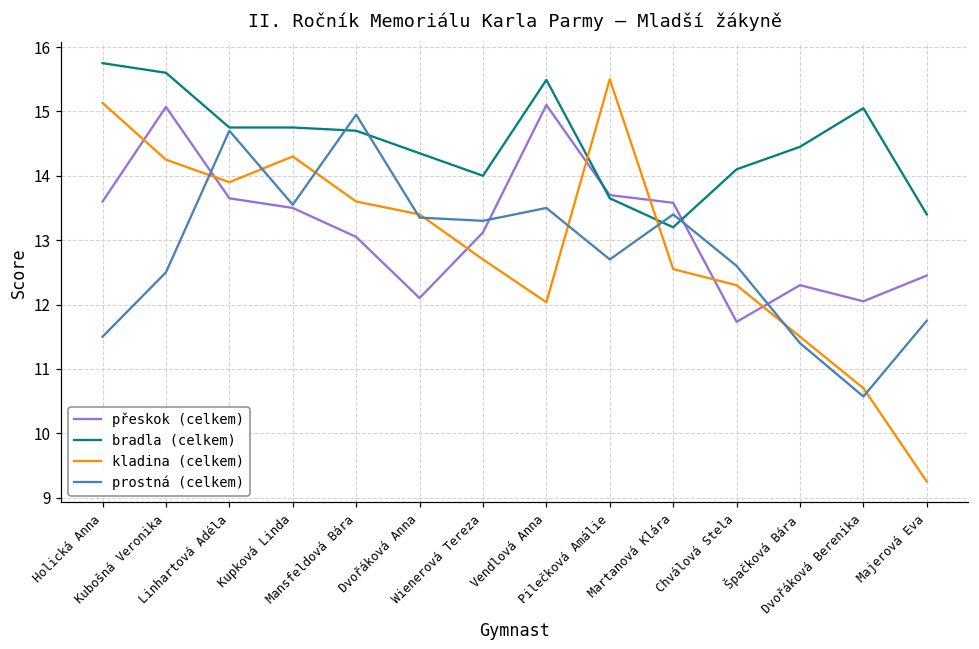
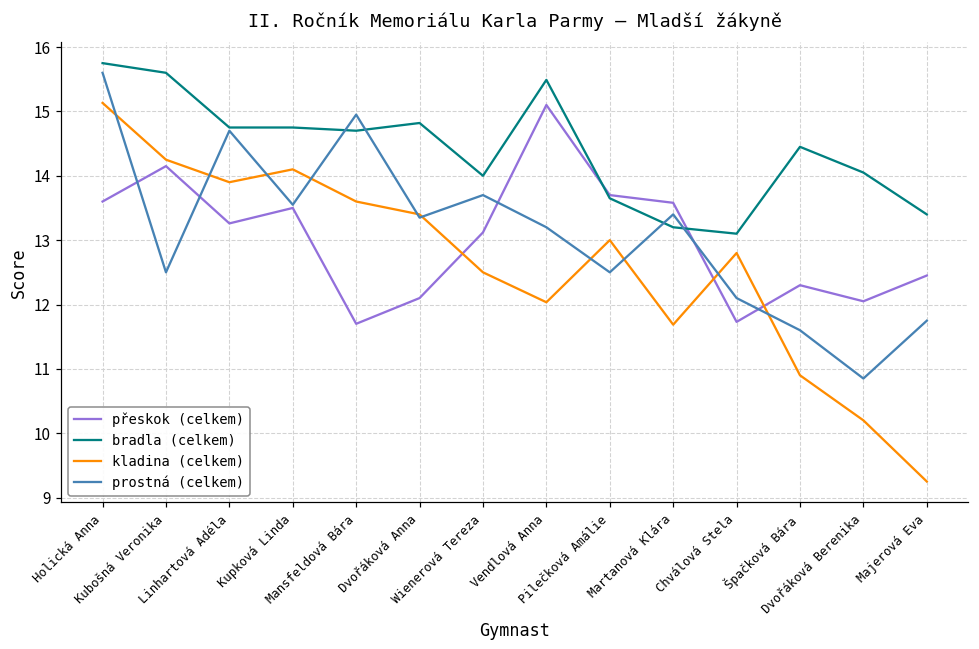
  {
    "přeskok (celkem)": {
      "Holická Anna": 13.6,
-     "Kubošná Veronika": 15.1,
-     "Linhartová Adéla": 13.7,
+     "Kubošná Veronika": 14.2,
+     "Linhartová Adéla": 13.3,
      "Kupková Linda": 13.5,
-     "Mansfeldová Bára": 13.1,
+     "Mansfeldová Bára": 11.7,
      "Dvořáková Anna": 12.1,
      "Wienerová Tereza": 13.1,
      "Vendlová Anna": 15.1,
      "Pilečková Amálie": 13.7,
      "Martanová Klára": 13.6,
      "Chválová Stela": 11.7,
      "Špačková Bára": 12.3,
      "Dvořáková Berenika": 12.1,
      "Majerová Eva": 12.5
    },
    "bradla (celkem)": {
      "Holická Anna": 15.8,
      "Kubošná Veronika": 15.6,
      "Linhartová Adéla": 14.8,
      "Kupková Linda": 14.8,
      "Mansfeldová Bára": 14.7,
-     "Dvořáková Anna": 14.4,
+     "Dvořáková Anna": 14.8,
      "Wienerová Tereza": 14.0,
      "Vendlová Anna": 15.5,
      "Pilečková Amálie": 13.7,
      "Martanová Klára": 13.2,
-     "Chválová Stela": 14.1,
+     "Chválová Stela": 13.1,
      "Špačková Bára": 14.5,
-     "Dvořáková Berenika": 15.1,
+     "Dvořáková Berenika": 14.1,
      "Majerová Eva": 13.4
    },
    "kladina (celkem)": {
      "Holická Anna": 15.1,
      "Kubošná Veronika": 14.3,
      "Linhartová Adéla": 13.9,
-     "Kupková Linda": 14.3,
+     "Kupková Linda": 14.1,
      "Mansfeldová Bára": 13.6,
      "Dvořáková Anna": 13.4,
-     "Wienerová Tereza": 12.7,
+     "Wienerová Tereza": 12.5,
      "Vendlová Anna": 12.0,
-     "Pilečková Amálie": 15.5,
-     "Martanová Klára": 12.5,
-     "Chválová Stela": 12.3,
-     "Špačková Bára": 11.5,
-     "Dvořáková Berenika": 10.7,
+     "Pilečková Amálie": 13.0,
+     "Martanová Klára": 11.7,
+     "Chválová Stela": 12.8,
+     "Špačková Bára": 10.9,
+     "Dvořáková Berenika": 10.2,
      "Majerová Eva": 9.3
    },
    "prostná (celkem)": {
-     "Holická Anna": 11.5,
+     "Holická Anna": 15.6,
      "Kubošná Veronika": 12.5,
      "Linhartová Adéla": 14.7,
      "Kupková Linda": 13.5,
      "Mansfeldová Bára": 15.0,
      "Dvořáková Anna": 13.4,
-     "Wienerová Tereza": 13.3,
-     "Vendlová Anna": 13.5,
-     "Pilečková Amálie": 12.7,
+     "Wienerová Tereza": 13.7,
+     "Vendlová Anna": 13.2,
+     "Pilečková Amálie": 12.5,
      "Martanová Klára": 13.4,
-     "Chválová Stela": 12.6,
-     "Špačková Bára": 11.4,
-     "Dvořáková Berenika": 10.6,
+     "Chválová Stela": 12.1,
+     "Špačková Bára": 11.6,
+     "Dvořáková Berenika": 10.9,
      "Majerová Eva": 11.7
    }
  }
